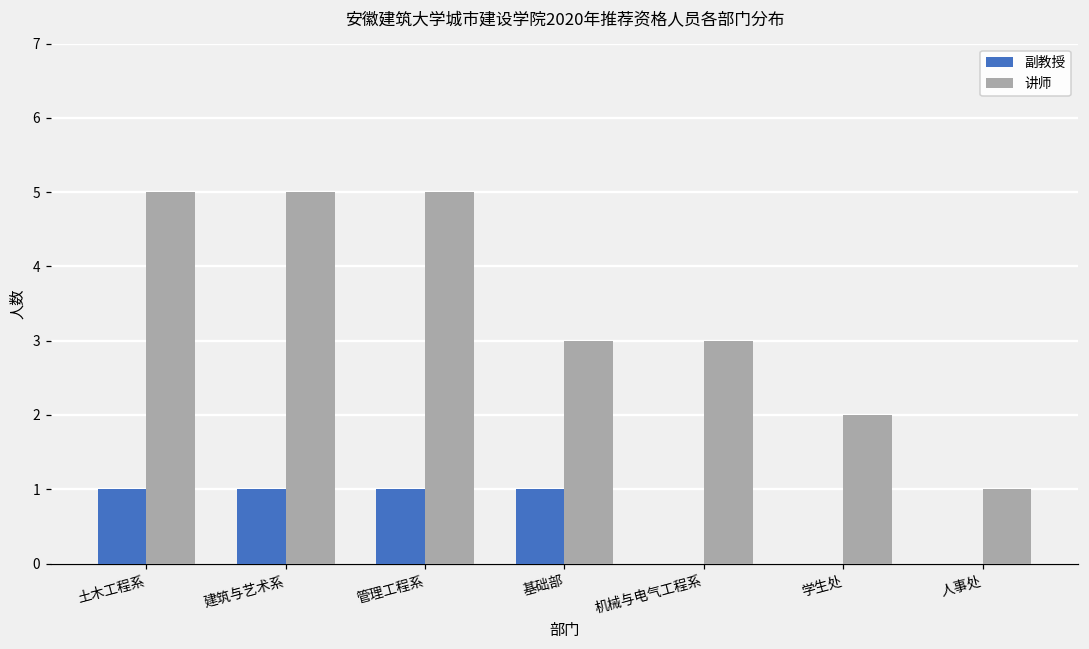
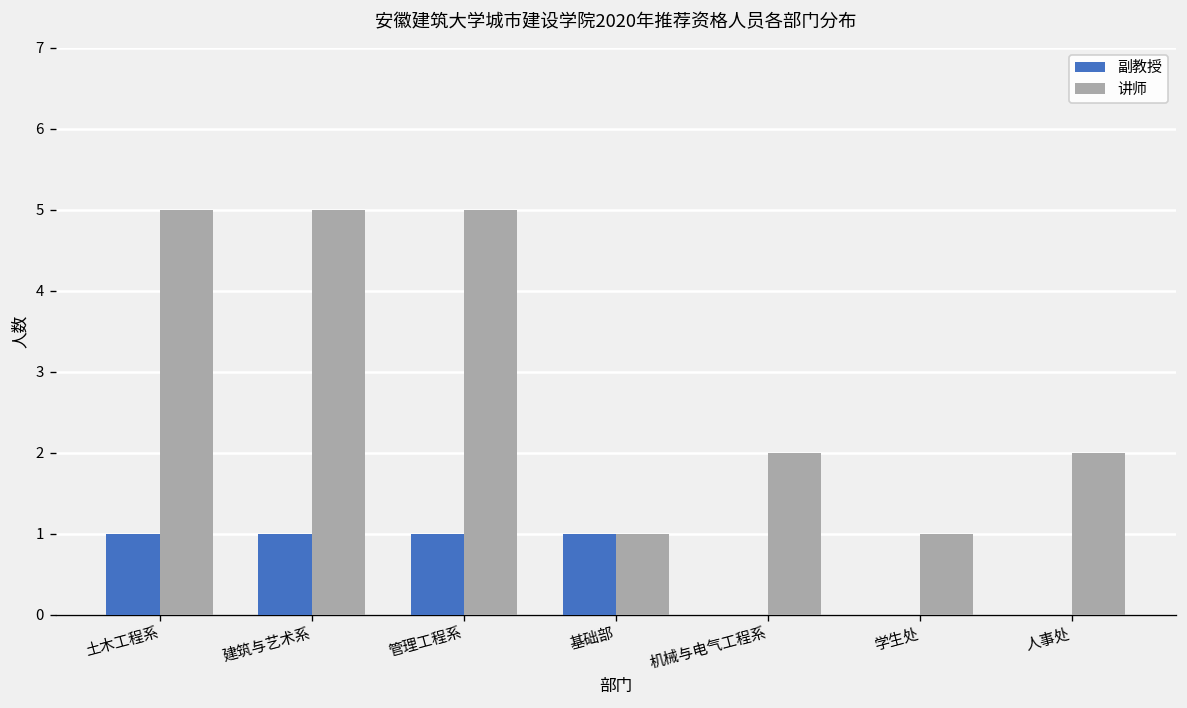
  {
    "副教授": {
      "土木工程系": 1,
      "建筑与艺术系": 1,
      "管理工程系": 1,
      "基础部": 1,
      "机械与电气工程系": 0,
      "学生处": 0,
      "人事处": 0
    },
    "讲师": {
      "土木工程系": 5,
      "建筑与艺术系": 5,
      "管理工程系": 5,
-     "基础部": 3,
-     "机械与电气工程系": 3,
-     "学生处": 2,
-     "人事处": 1
+     "基础部": 1,
+     "机械与电气工程系": 2,
+     "学生处": 1,
+     "人事处": 2
    }
  }
